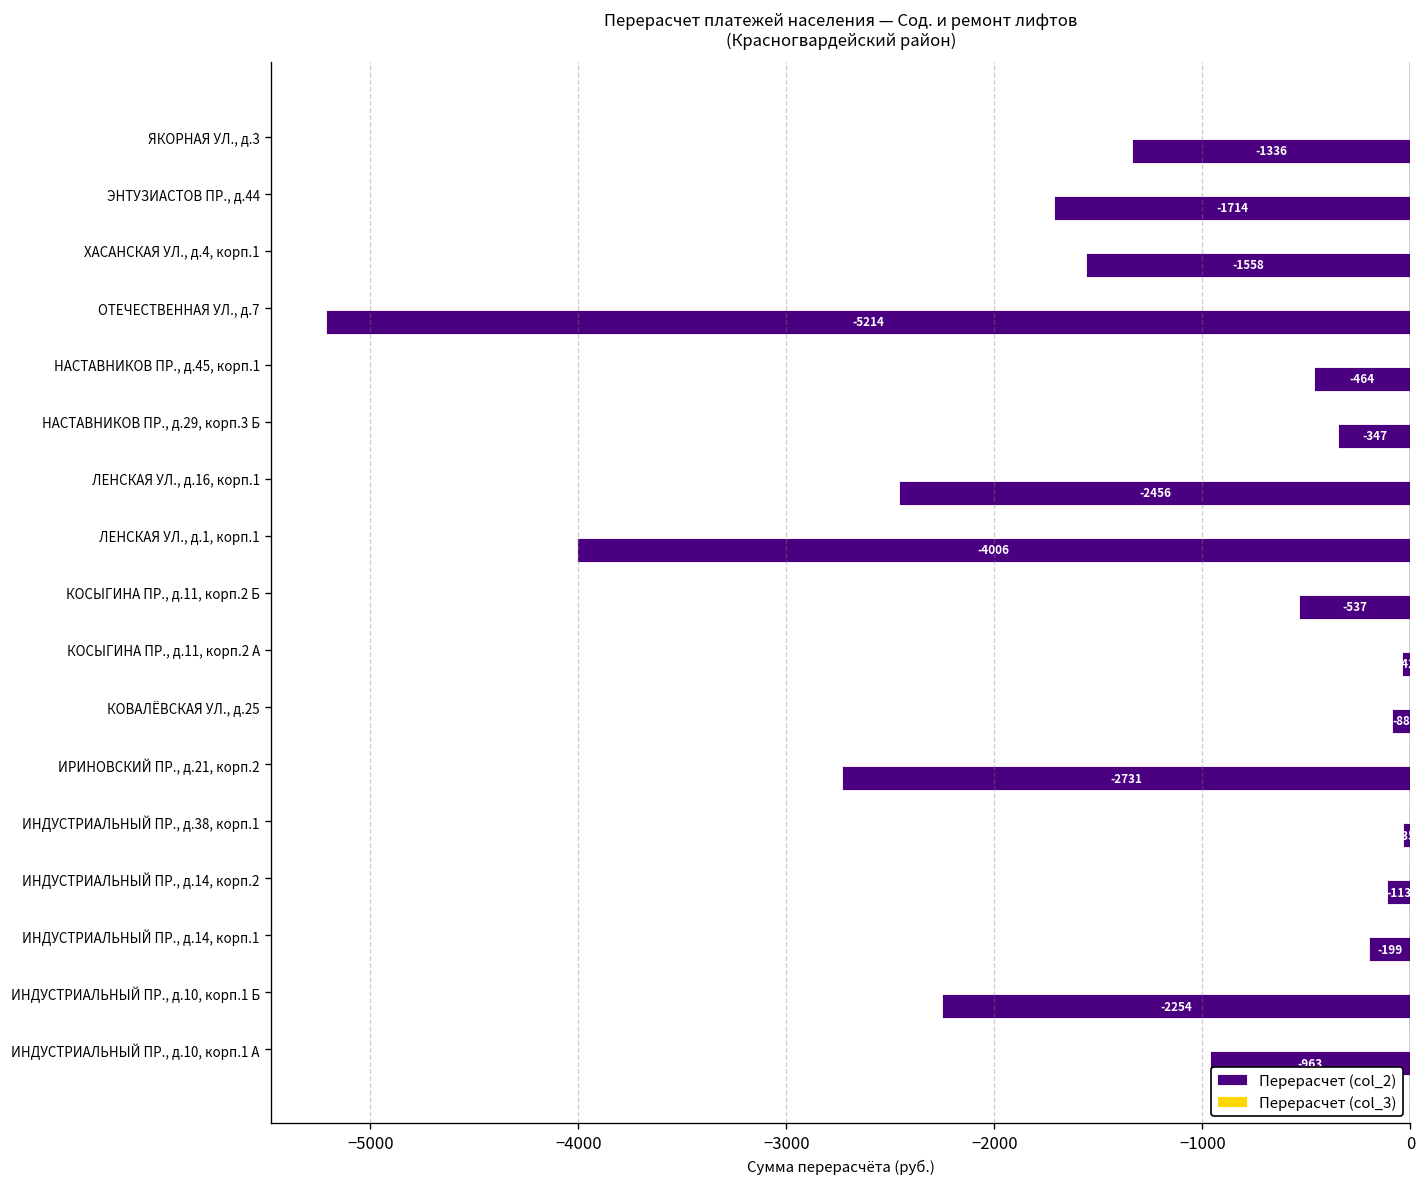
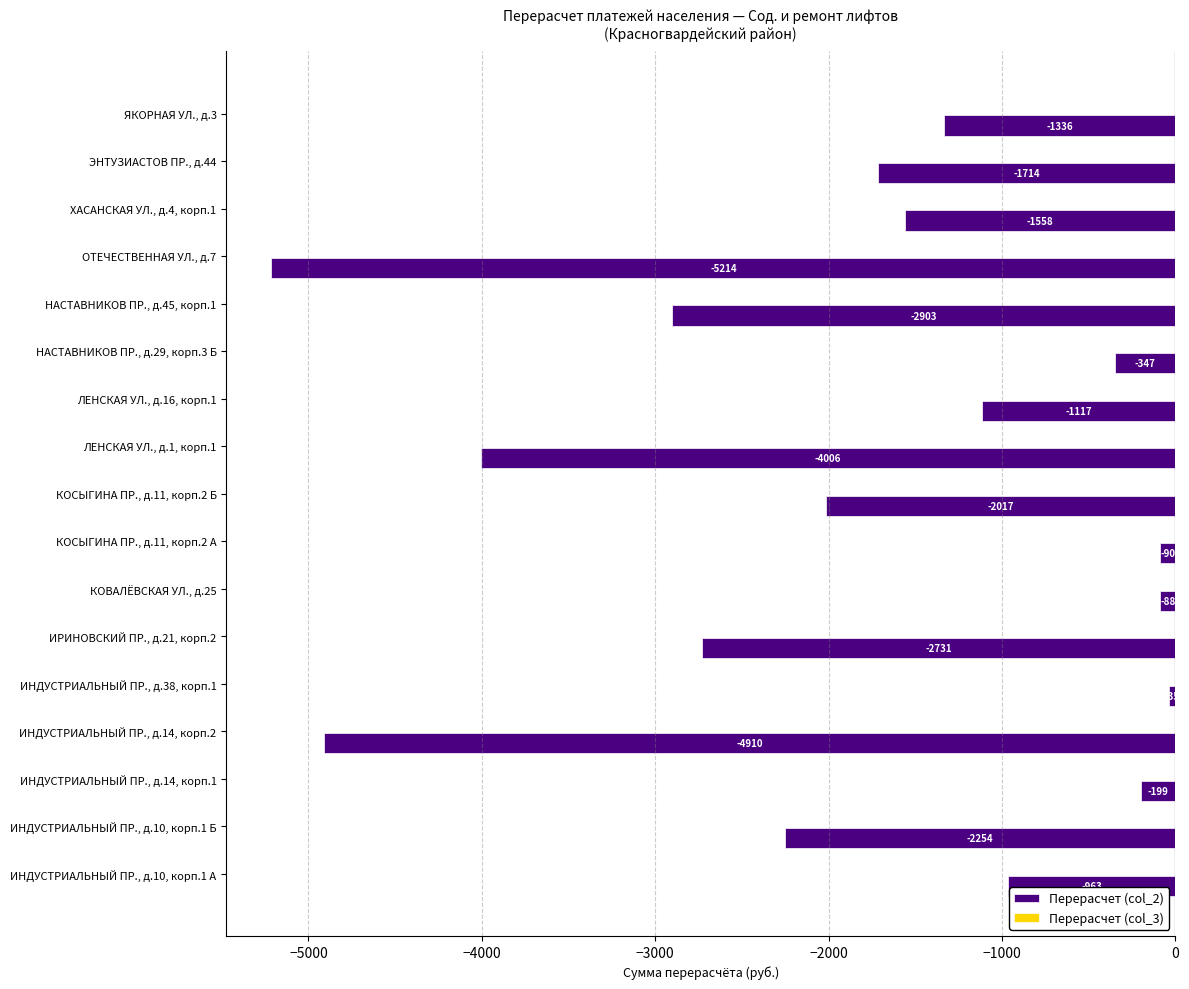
  {
    "Перерасчет (col_2)": {
      "ЯКОРНАЯ УЛ., д.3": -1336,
      "ЭНТУЗИАСТОВ ПР., д.44": -1714,
      "ХАСАНСКАЯ УЛ., д.4, корп.1": -1558,
      "ОТЕЧЕСТВЕННАЯ УЛ., д.7": -5214,
-     "НАСТАВНИКОВ ПР., д.45, корп.1": -464,
+     "НАСТАВНИКОВ ПР., д.45, корп.1": -2903,
      "НАСТАВНИКОВ ПР., д.29, корп.3 Б": -347,
-     "ЛЕНСКАЯ УЛ., д.16, корп.1": -2456,
+     "ЛЕНСКАЯ УЛ., д.16, корп.1": -1117,
      "ЛЕНСКАЯ УЛ., д.1, корп.1": -4006,
-     "КОСЫГИНА ПР., д.11, корп.2 Б": -537,
-     "КОСЫГИНА ПР., д.11, корп.2 А": -40,
+     "КОСЫГИНА ПР., д.11, корп.2 Б": -2017,
+     "КОСЫГИНА ПР., д.11, корп.2 А": -90,
      "КОВАЛЁВСКАЯ УЛ., д.25": -88,
      "ИРИНОВСКИЙ ПР., д.21, корп.2": -2731,
-     "ИНДУСТРИАЛЬНЫЙ ПР., д.14, корп.2": -113,
+     "ИНДУСТРИАЛЬНЫЙ ПР., д.14, корп.2": -4910,
      "ИНДУСТРИАЛЬНЫЙ ПР., д.14, корп.1": -199,
      "ИНДУСТРИАЛЬНЫЙ ПР., д.10, корп.1 Б": -2254
    },
    "Перерасчет (col_3)": {
      "ЯКОРНАЯ УЛ., д.3": 0,
      "ЭНТУЗИАСТОВ ПР., д.44": 0,
      "ХАСАНСКАЯ УЛ., д.4, корп.1": 0,
      "ОТЕЧЕСТВЕННАЯ УЛ., д.7": 0,
      "НАСТАВНИКОВ ПР., д.45, корп.1": 0,
      "НАСТАВНИКОВ ПР., д.29, корп.3 Б": 0,
      "ЛЕНСКАЯ УЛ., д.16, корп.1": 0,
      "ЛЕНСКАЯ УЛ., д.1, корп.1": 0,
      "КОСЫГИНА ПР., д.11, корп.2 Б": 0,
      "КОСЫГИНА ПР., д.11, корп.2 А": 0,
      "КОВАЛЁВСКАЯ УЛ., д.25": 0,
      "ИРИНОВСКИЙ ПР., д.21, корп.2": 0,
      "ИНДУСТРИАЛЬНЫЙ ПР., д.38, корп.1": 0,
      "ИНДУСТРИАЛЬНЫЙ ПР., д.14, корп.2": 0,
      "ИНДУСТРИАЛЬНЫЙ ПР., д.14, корп.1": 0,
      "ИНДУСТРИАЛЬНЫЙ ПР., д.10, корп.1 Б": 0,
      "ИНДУСТРИАЛЬНЫЙ ПР., д.10, корп.1 А": 0
    }
  }
